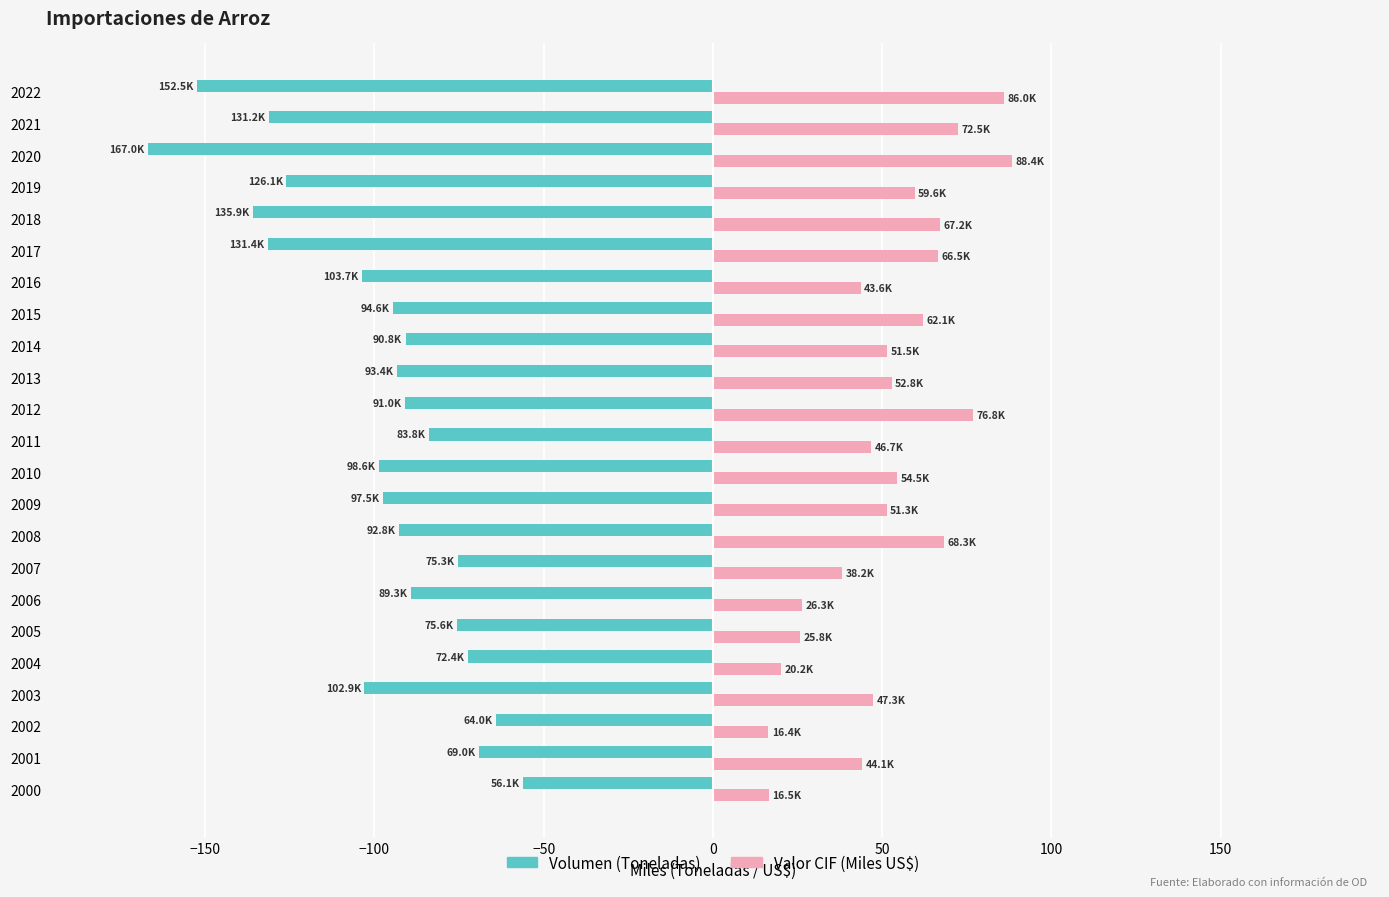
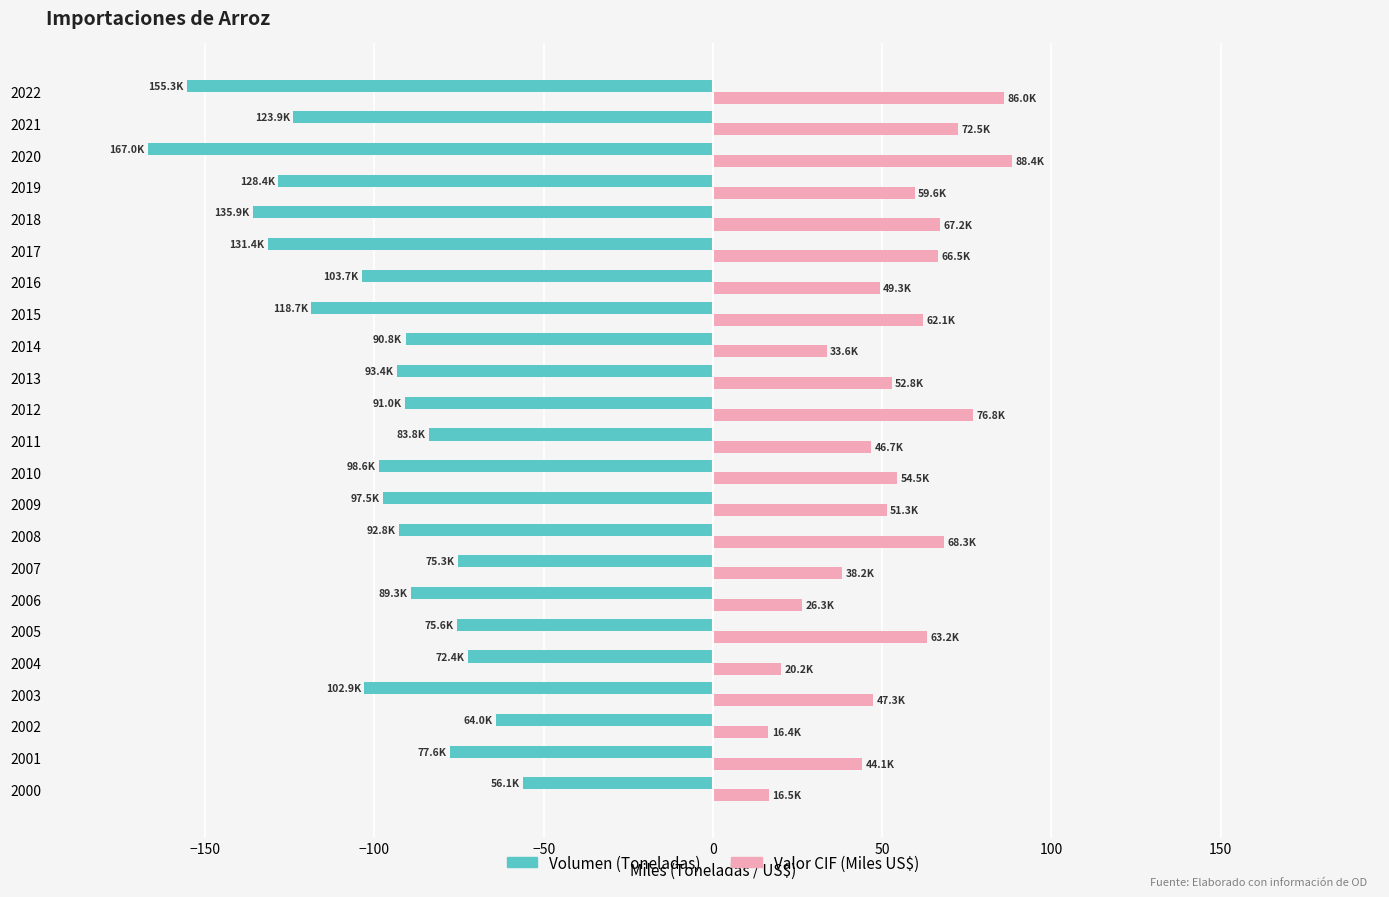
  {
    "Volumen (Toneladas)": {
-     "2022": "152.5K",
-     "2021": "131.2K",
-     "2019": "126.1K",
-     "2015": "94.6K",
-     "2001": "69.0K"
+     "2022": "155.3K",
+     "2021": "123.9K",
+     "2019": "128.4K",
+     "2015": "118.7K",
+     "2001": "77.6K"
    },
    "Valor CIF (Miles US$)": {
      "2022": "86.0K",
      "2021": "72.5K",
      "2020": "88.4K",
      "2019": "59.6K",
      "2018": "67.2K",
      "2017": "66.5K",
-     "2016": "43.6K",
+     "2016": "49.3K",
      "2015": "62.1K",
-     "2014": "51.5K",
+     "2014": "33.6K",
      "2013": "52.8K",
      "2012": "76.8K",
      "2011": "46.7K",
      "2010": "54.5K",
      "2009": "51.3K",
      "2008": "68.3K",
      "2007": "38.2K",
      "2006": "26.3K",
-     "2005": "25.8K",
+     "2005": "63.2K",
      "2004": "20.2K",
      "2003": "47.3K",
      "2002": "16.4K",
      "2001": "44.1K",
      "2000": "16.5K"
    }
  }
